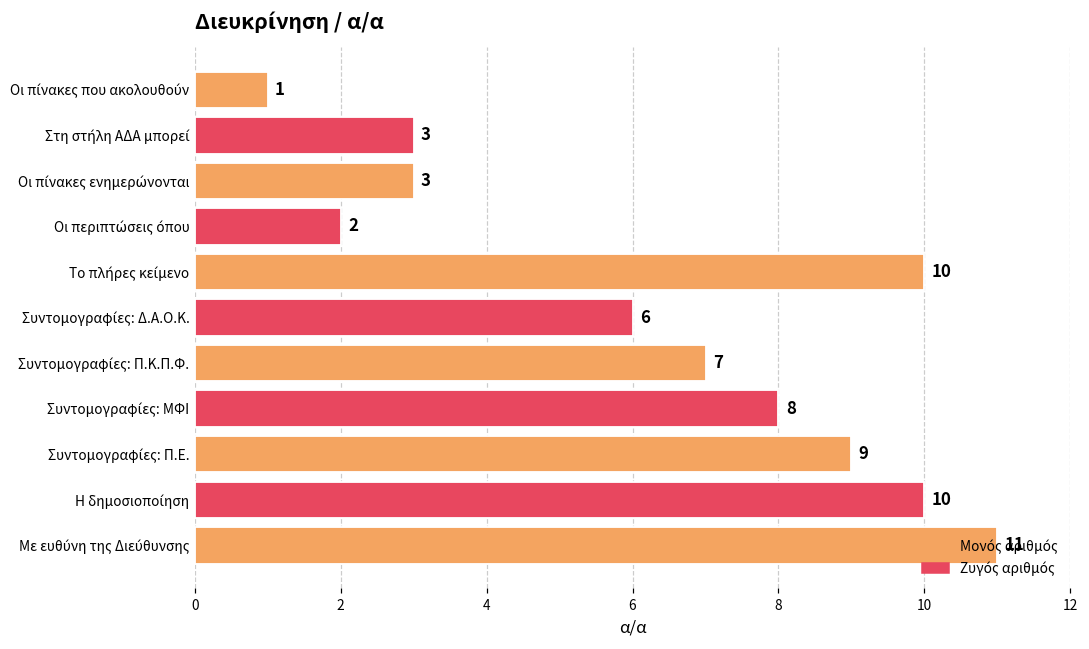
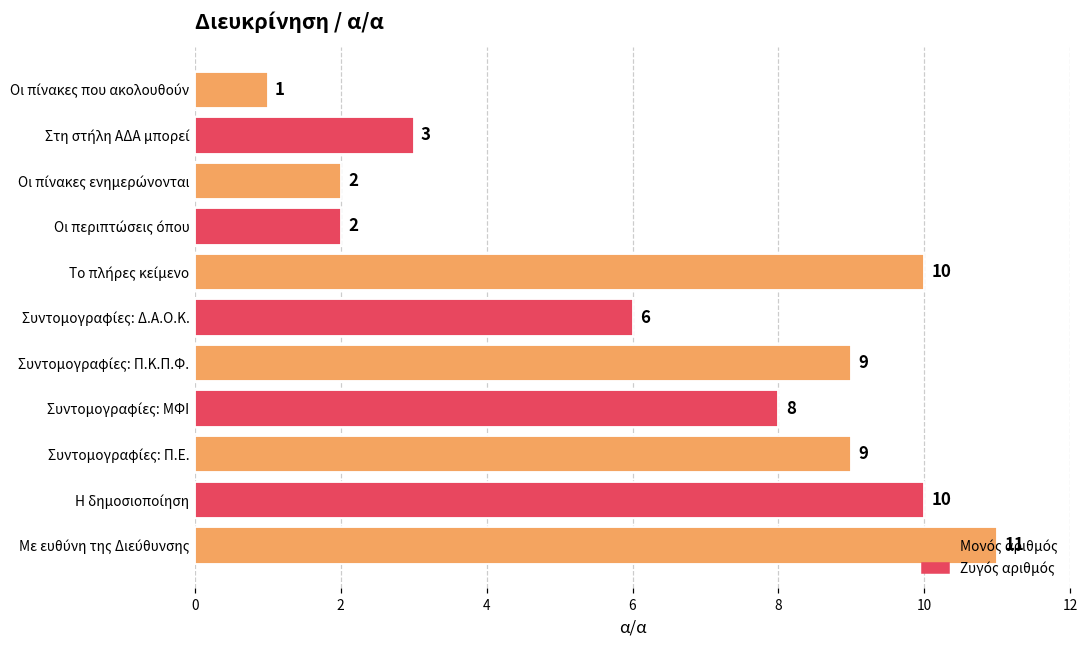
  {
    "Οι πίνακες που ακολουθούν": 1,
    "Στη στήλη ΑΔΑ μπορεί": 3,
-   "Οι πίνακες ενημερώνονται": 3,
+   "Οι πίνακες ενημερώνονται": 2,
    "Οι περιπτώσεις όπου": 2,
    "Το πλήρες κείμενο": 10,
    "Συντομογραφίες: Δ.Α.Ο.Κ.": 6,
-   "Συντομογραφίες: Π.Κ.Π.Φ.": 7,
+   "Συντομογραφίες: Π.Κ.Π.Φ.": 9,
    "Συντομογραφίες: ΜΦΙ": 8,
    "Συντομογραφίες: Π.Ε.": 9,
    "Η δημοσιοποίηση": 10,
    "Με ευθύνη της Διεύθυνσης": 11
  }
